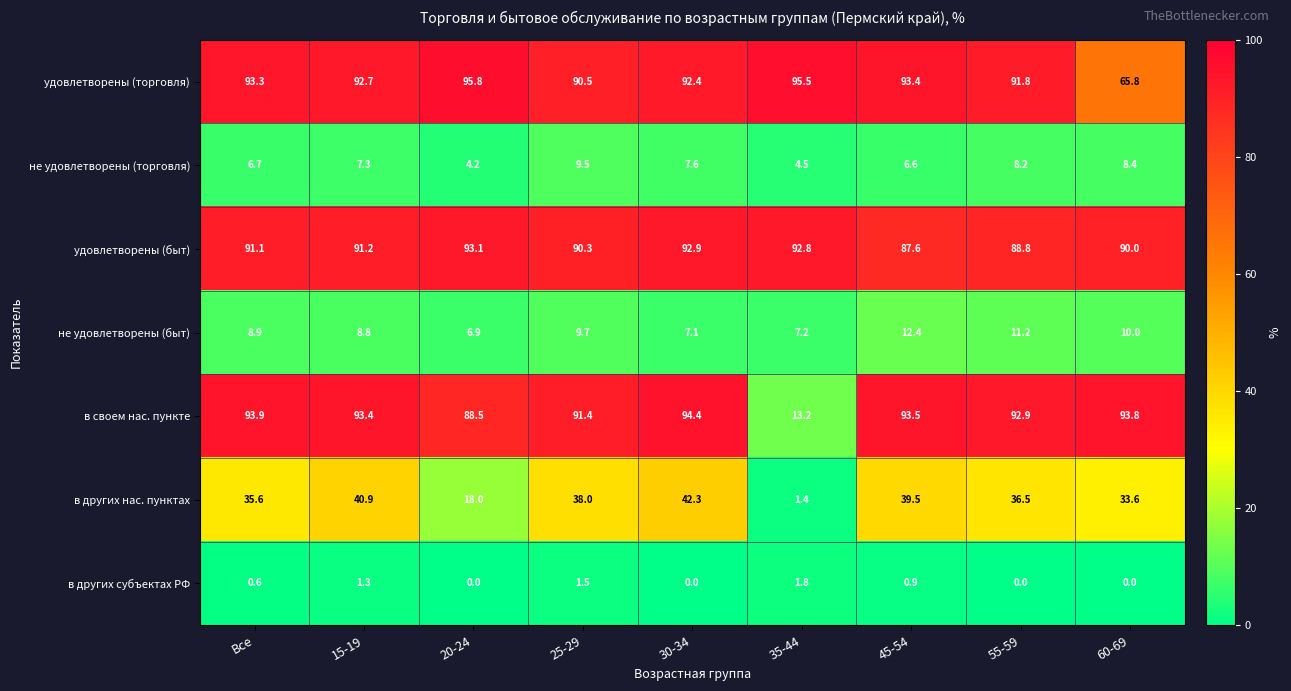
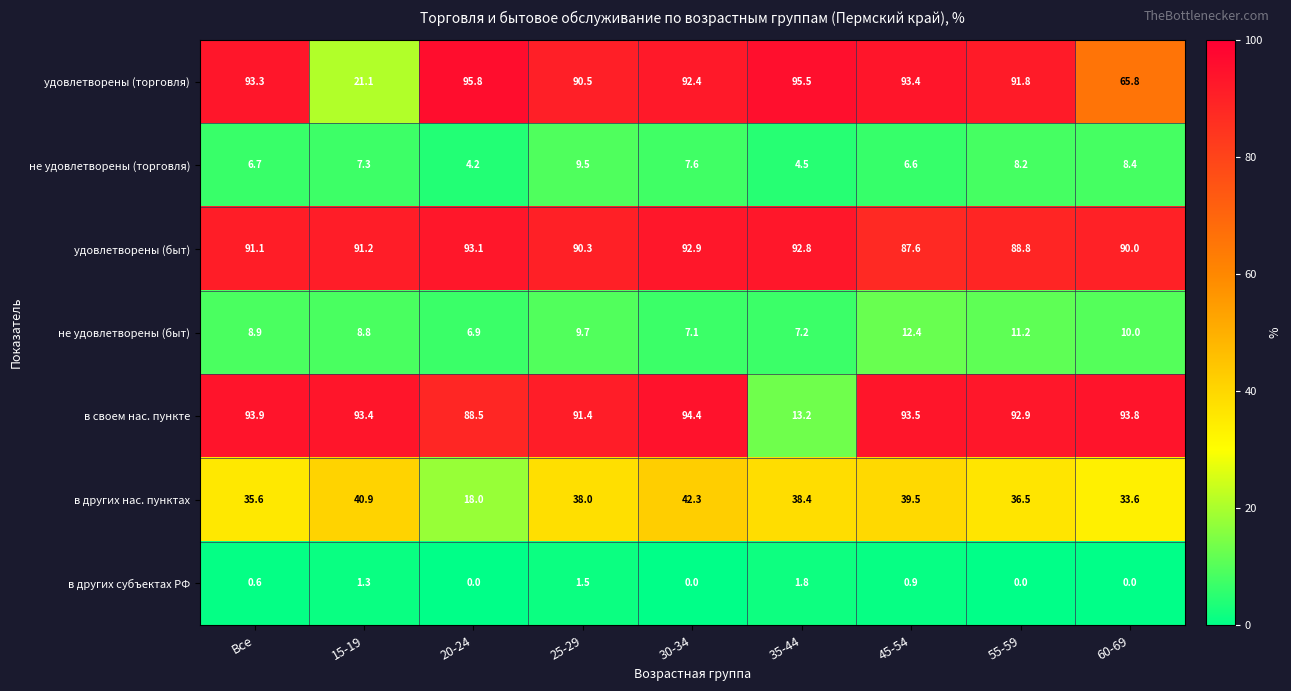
  {
    "удовлетворены (торговля)": {
      "Все": 93.3,
-     "15-19": 92.7,
+     "15-19": 21.1,
      "20-24": 95.8,
      "25-29": 90.5,
      "30-34": 92.4,
      "35-44": 95.5,
      "45-54": 93.4,
      "55-59": 91.8,
      "60-69": 65.8
    },
    "не удовлетворены (торговля)": {
      "Все": 6.7,
      "15-19": 7.3,
      "20-24": 4.2,
      "25-29": 9.5,
      "30-34": 7.6,
      "35-44": 4.5,
      "45-54": 6.6,
      "55-59": 8.2,
      "60-69": 8.4
    },
    "удовлетворены (быт)": {
      "Все": 91.1,
      "15-19": 91.2,
      "20-24": 93.1,
      "25-29": 90.3,
      "30-34": 92.9,
      "35-44": 92.8,
      "45-54": 87.6,
      "55-59": 88.8,
      "60-69": 90.0
    },
    "не удовлетворены (быт)": {
      "Все": 8.9,
      "15-19": 8.8,
      "20-24": 6.9,
      "25-29": 9.7,
      "30-34": 7.1,
      "35-44": 7.2,
      "45-54": 12.4,
      "55-59": 11.2,
      "60-69": 10.0
    },
    "в своем нас. пункте": {
      "Все": 93.9,
      "15-19": 93.4,
      "20-24": 88.5,
      "25-29": 91.4,
      "30-34": 94.4,
      "35-44": 13.2,
      "45-54": 93.5,
      "55-59": 92.9,
      "60-69": 93.8
    },
    "в других нас. пунктах": {
      "Все": 35.6,
      "15-19": 40.9,
      "20-24": 18.0,
      "25-29": 38.0,
      "30-34": 42.3,
-     "35-44": 1.4,
+     "35-44": 38.4,
      "45-54": 39.5,
      "55-59": 36.5,
      "60-69": 33.6
    },
    "в других субъектах РФ": {
      "Все": 0.6,
      "15-19": 1.3,
      "20-24": 0.0,
      "25-29": 1.5,
      "30-34": 0.0,
      "35-44": 1.8,
      "45-54": 0.9,
      "55-59": 0.0,
      "60-69": 0.0
    }
  }
